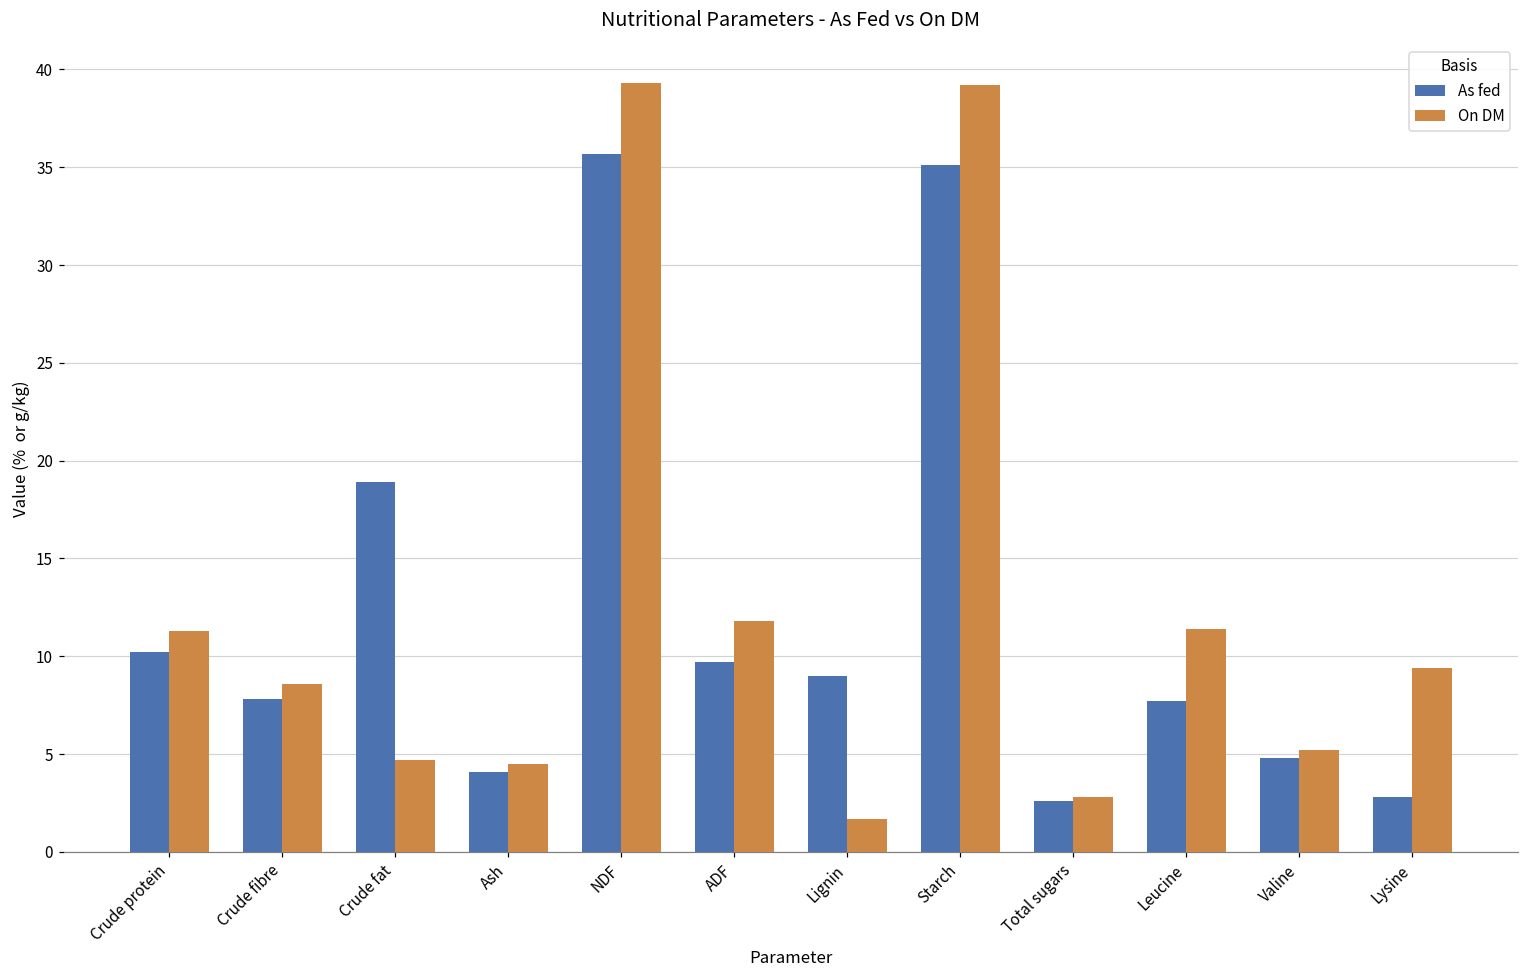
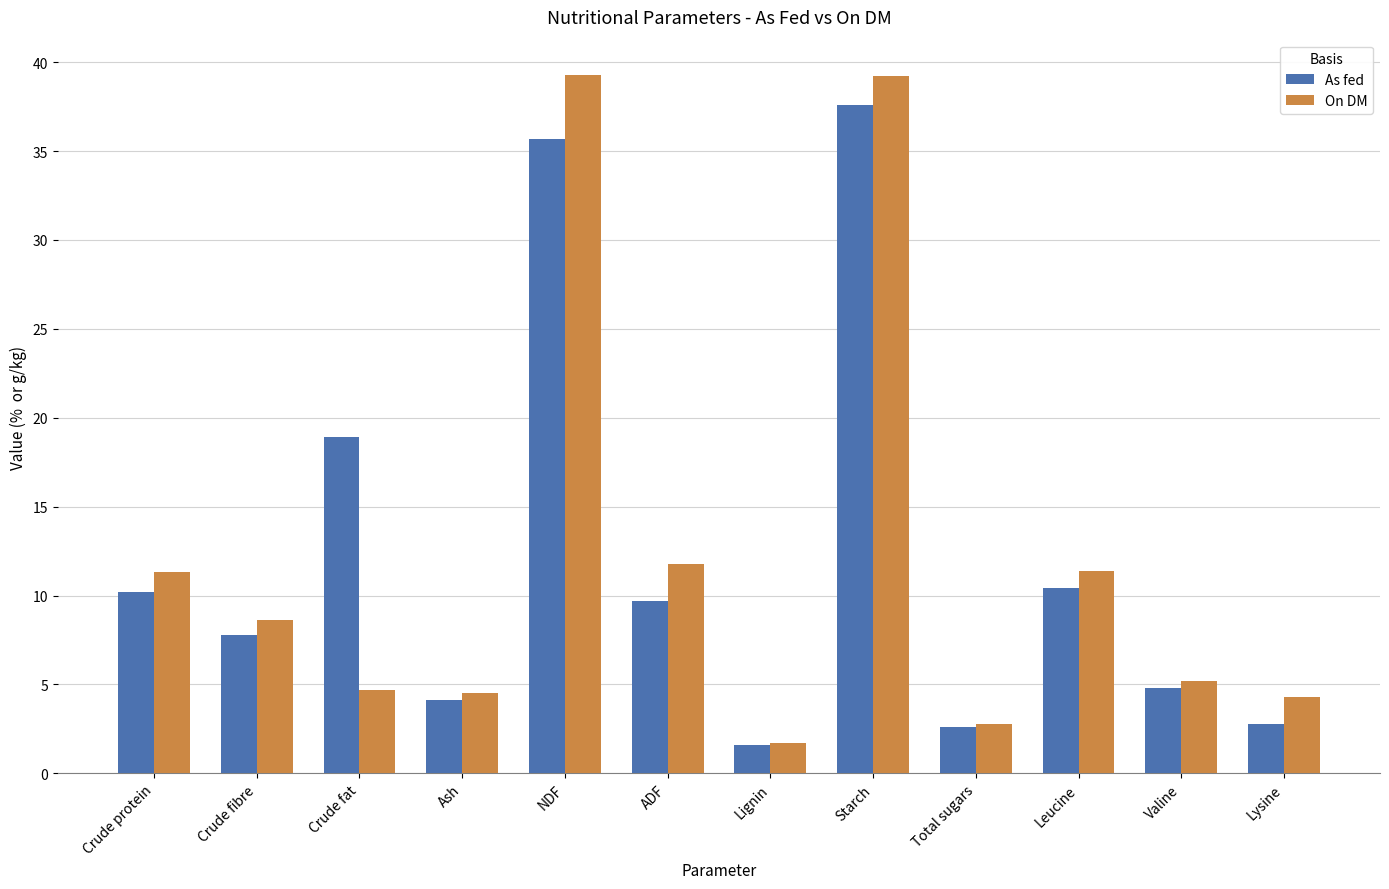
  {
    "As fed": {
      "Crude protein": 10.2,
      "Crude fibre": 7.8,
      "Crude fat": 18.9,
      "Ash": 4.1,
      "NDF": 35.7,
      "ADF": 9.7,
-     "Lignin": 9.0,
-     "Starch": 35.1,
+     "Lignin": 1.6,
+     "Starch": 37.6,
      "Total sugars": 2.6,
-     "Leucine": 7.7,
+     "Leucine": 10.4,
      "Valine": 4.8,
      "Lysine": 2.8
    },
    "On DM": {
      "Crude protein": 11.3,
      "Crude fibre": 8.6,
      "Crude fat": 4.7,
      "Ash": 4.5,
      "NDF": 39.3,
      "ADF": 11.8,
      "Lignin": 1.7,
      "Starch": 39.2,
      "Total sugars": 2.8,
      "Leucine": 11.4,
      "Valine": 5.2,
-     "Lysine": 9.4
+     "Lysine": 4.3
    }
  }
